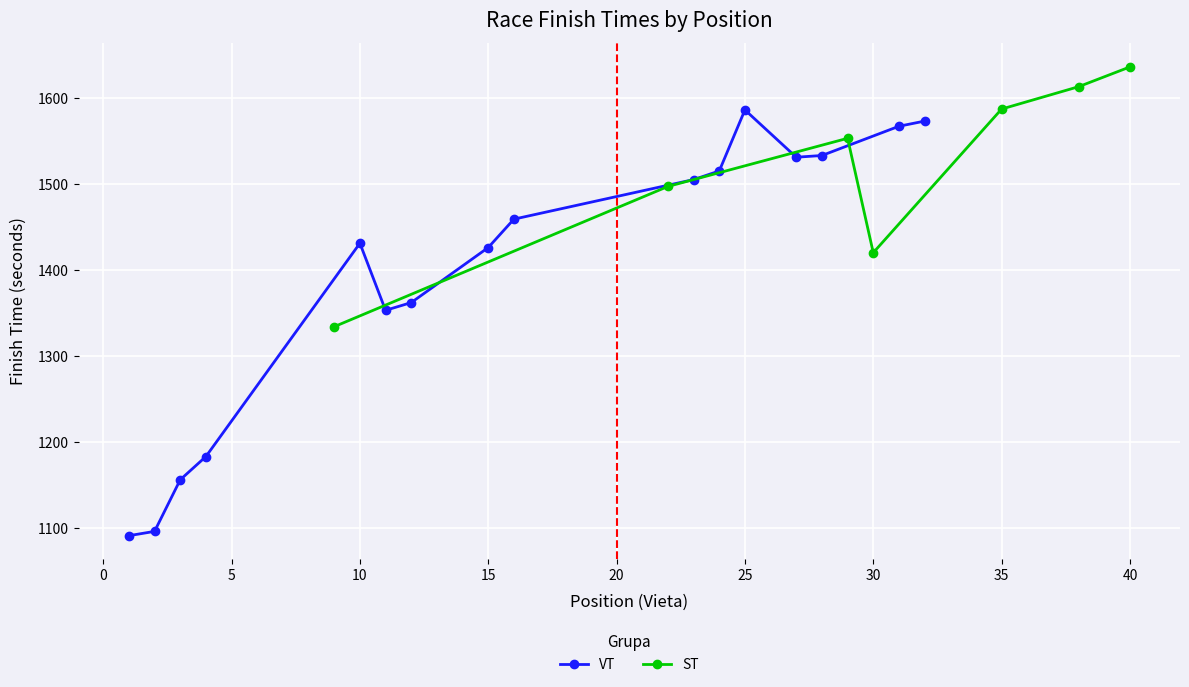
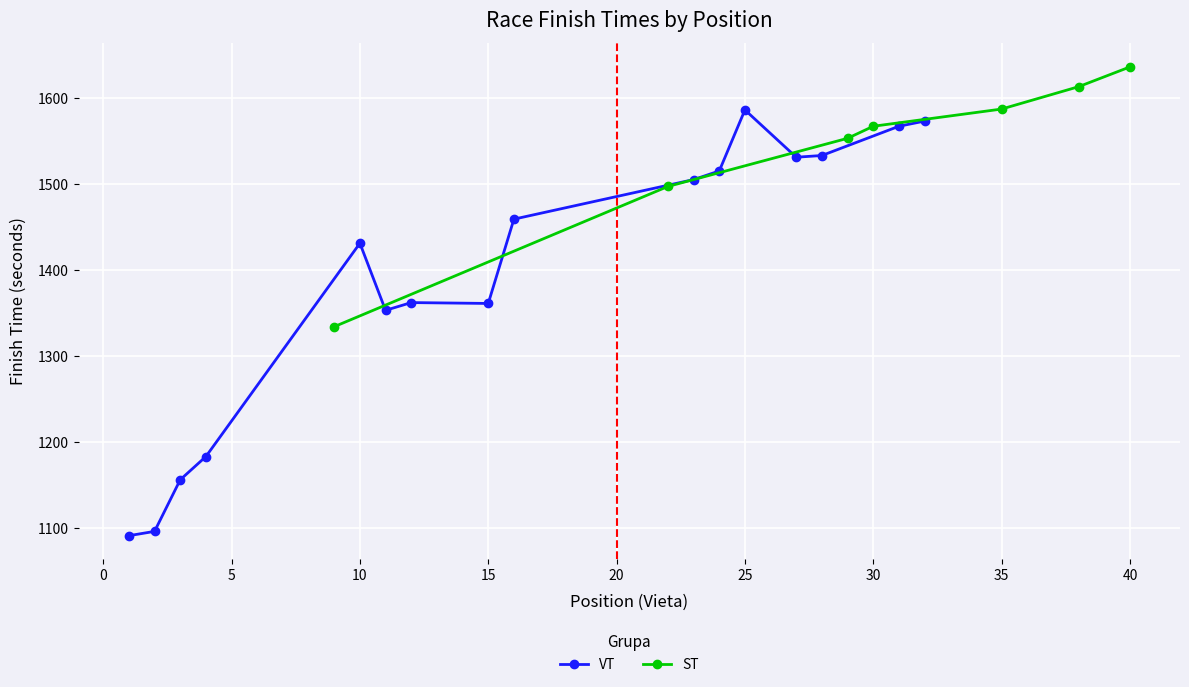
  {
    "VT": {
      "10": 1430,
-     "15": 1430,
+     "15": 1360,
      "25": 1590
    },
    "ST": {
-     "30": 1420,
+     "30": 1570,
      "35": 1590,
      "40": 1640
    }
  }
